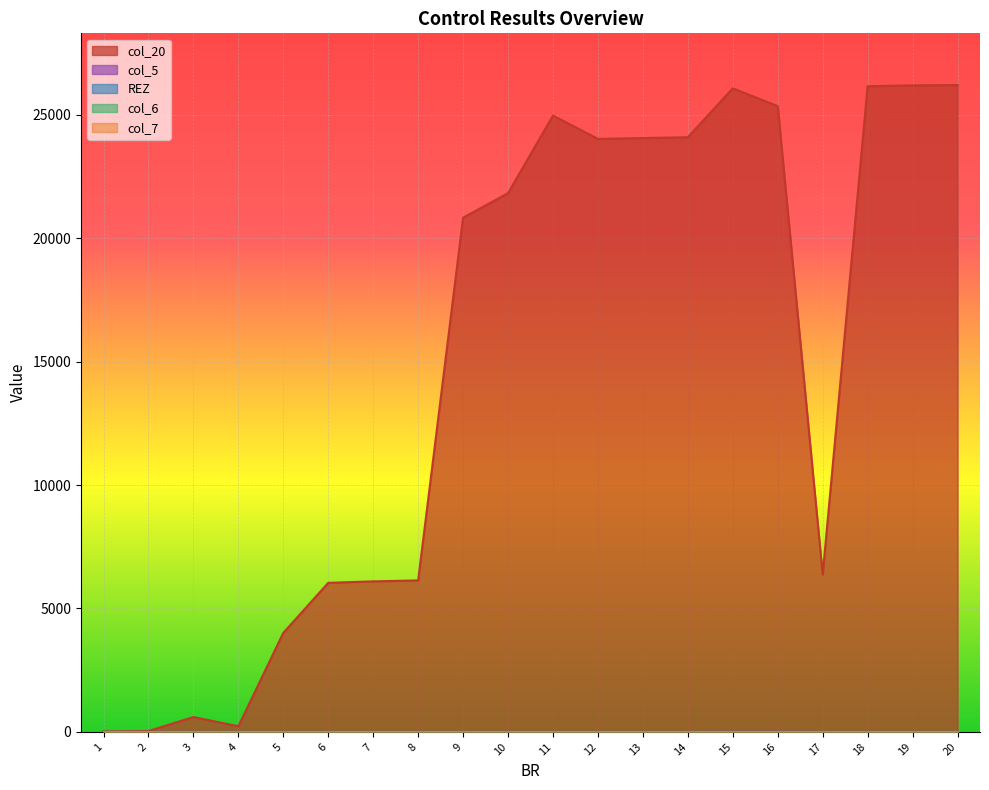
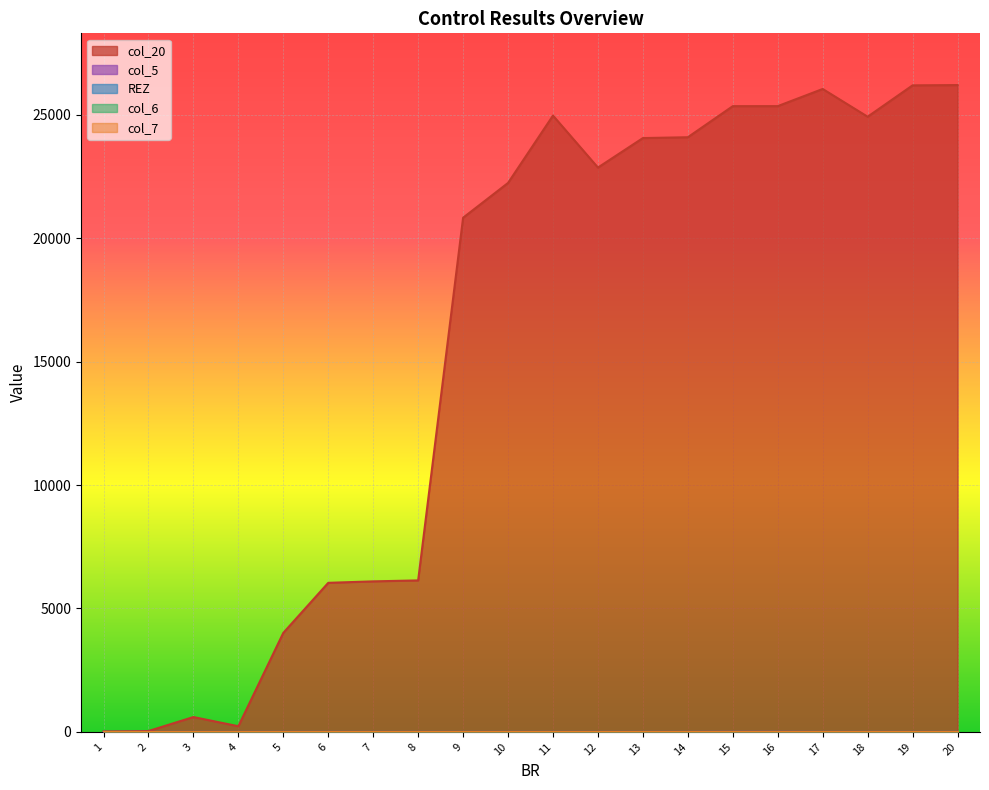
  {
    "col_20": {
      "3": 600,
      "4": 200,
      "5": 4000,
      "6": 6000,
      "7": 6100,
      "8": 6100,
      "9": 20800,
-     "10": 21800,
+     "10": 22200,
      "11": 25000,
-     "12": 24000,
+     "12": 22900,
      "13": 24100,
      "14": 24100,
-     "15": 26100,
+     "15": 25400,
      "16": 25400,
-     "17": 6400,
-     "18": 26200,
+     "17": 26000,
+     "18": 24900,
      "19": 26200,
      "20": 26200
    },
    "col_7": {
      "3": 0,
      "4": 0,
      "5": 0,
      "6": 0,
      "7": 0,
      "8": 0,
      "9": 0,
      "10": 0,
      "11": 0,
      "12": 0,
      "13": 0,
      "14": 0,
      "15": 0,
      "16": 0,
      "17": 0,
      "18": 0,
      "19": 0,
      "20": 0
    }
  }
